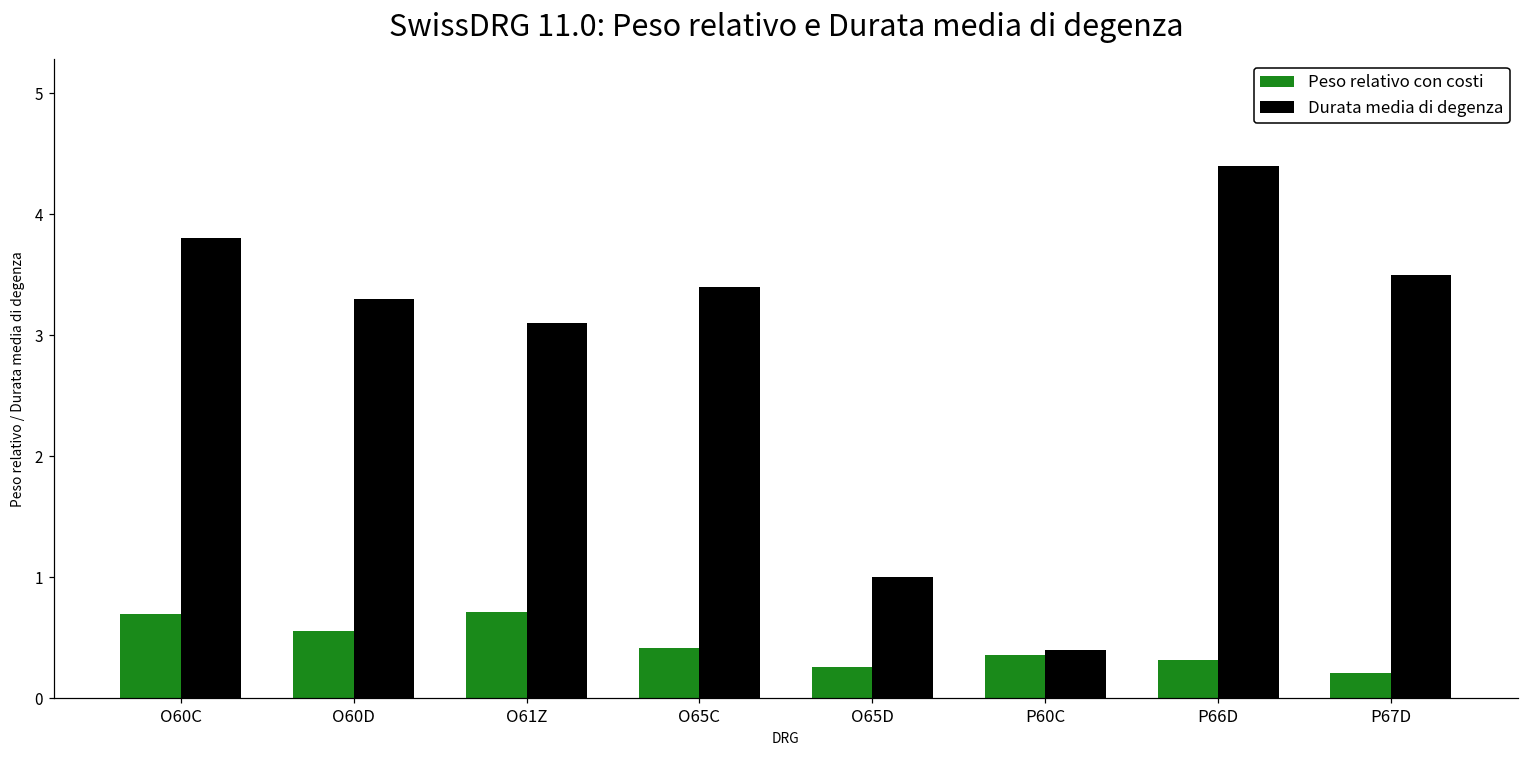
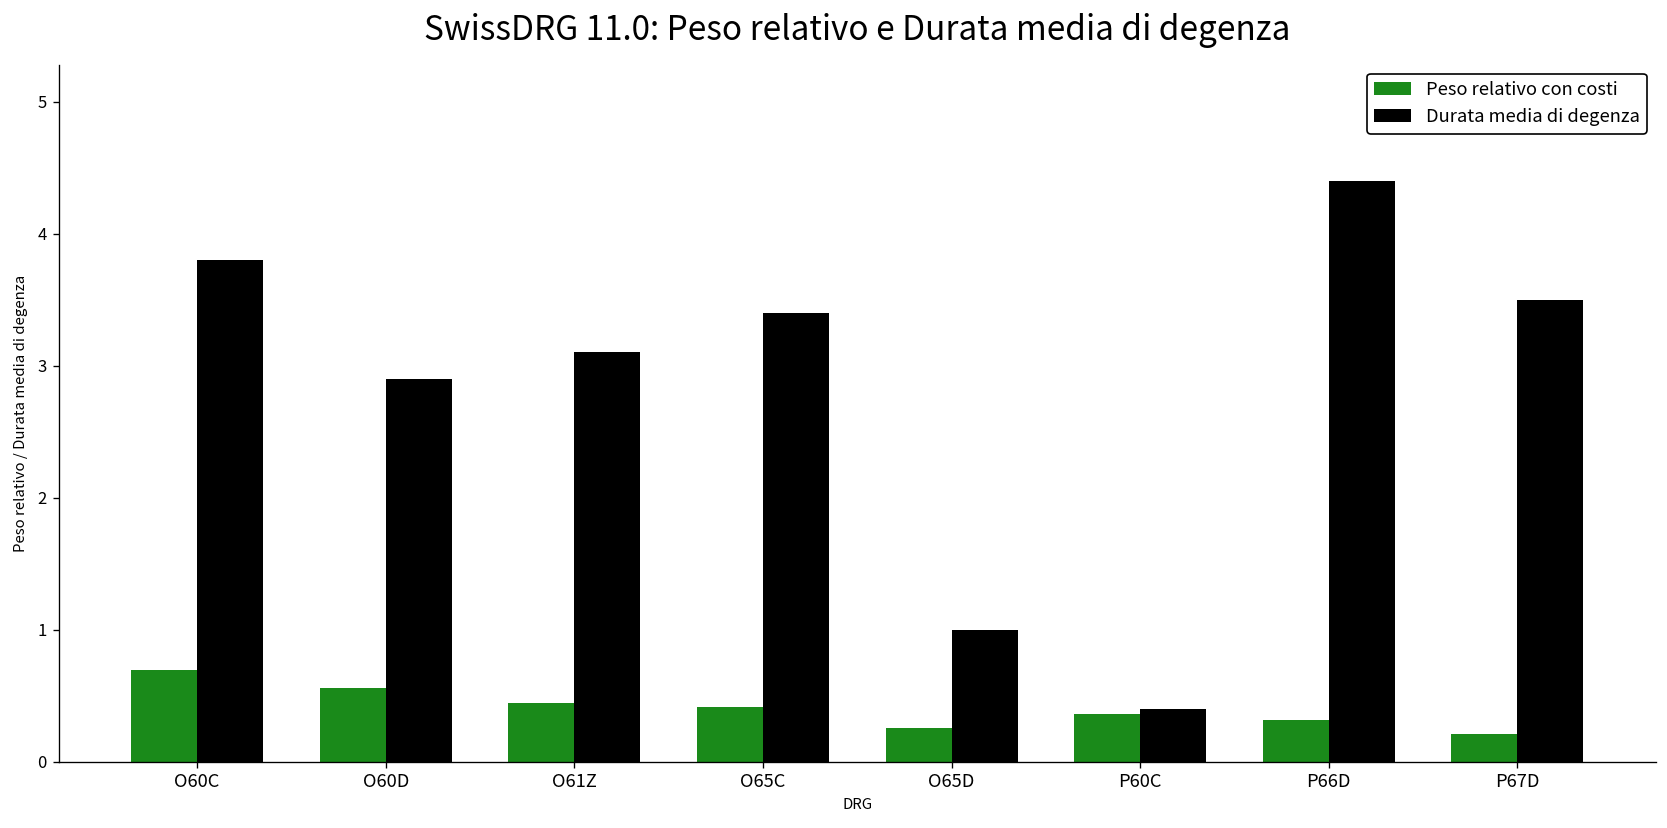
  {
    "Peso relativo con costi": {
      "O60C": 0.70,
      "O60D": 0.56,
-     "O61Z": 0.72,
+     "O61Z": 0.44,
      "O65C": 0.41,
      "O65D": 0.26,
      "P60C": 0.36,
      "P66D": 0.31,
      "P67D": 0.21
    },
    "Durata media di degenza": {
      "O60C": 3.8,
-     "O60D": 3.3,
+     "O60D": 2.9,
      "O61Z": 3.1,
      "O65C": 3.4,
      "O65D": 1.0,
      "P60C": 0.4,
      "P66D": 4.4,
      "P67D": 3.5
    }
  }
